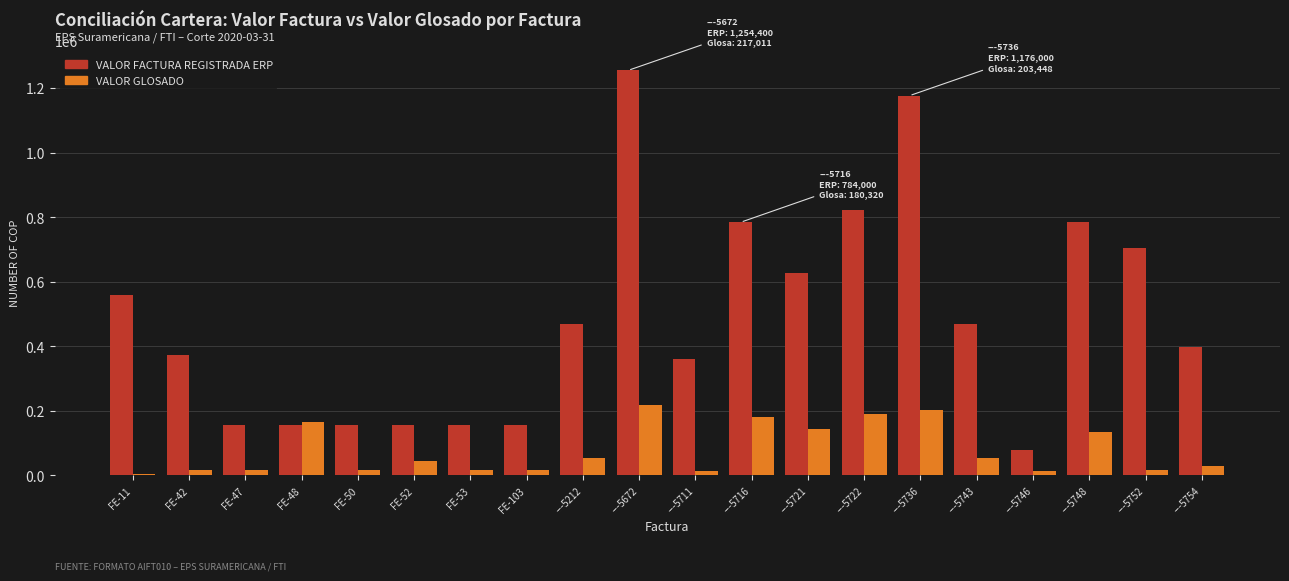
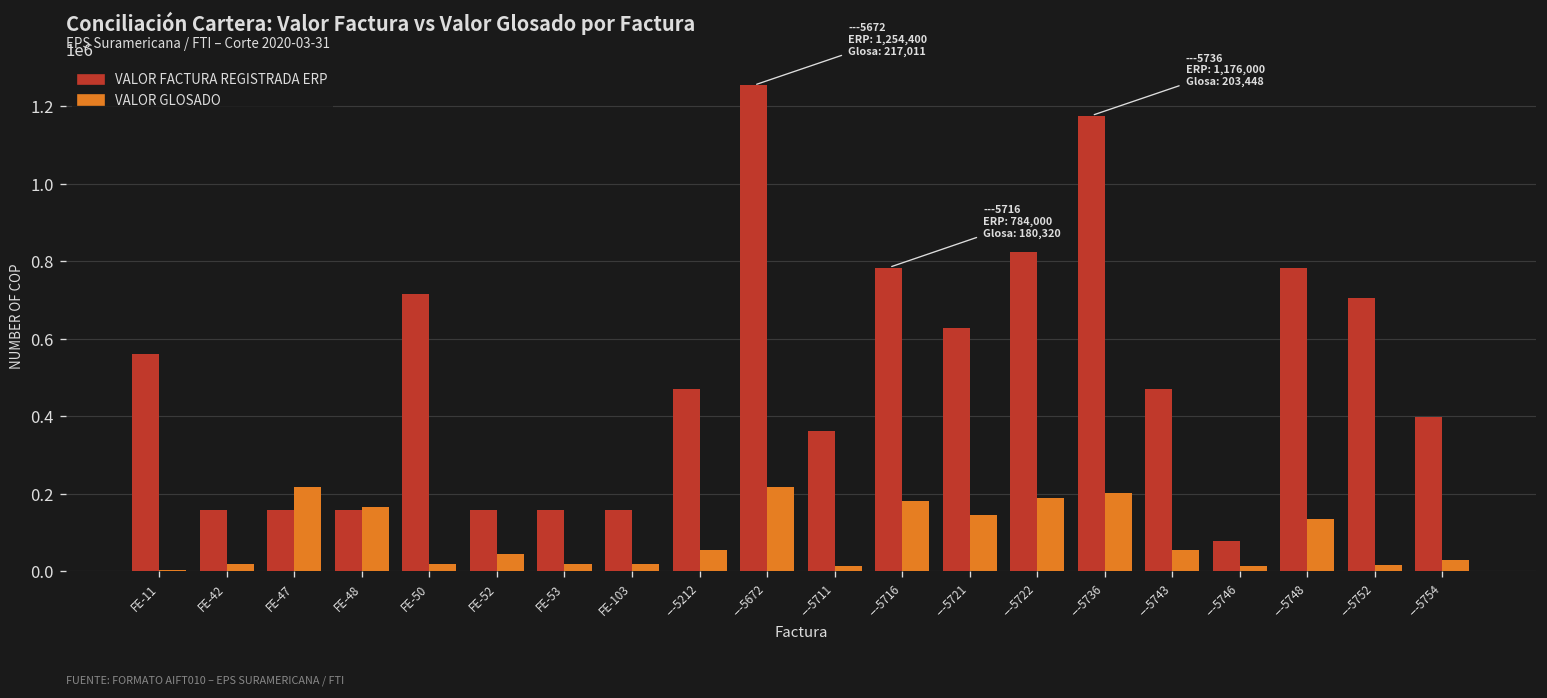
  {
    "VALOR FACTURA REGISTRADA ERP": {
      "FE-11": 560000,
-     "FE-42": 370000,
+     "FE-42": 160000,
      "FE-47": 160000,
      "FE-48": 160000,
-     "FE-50": 160000,
+     "FE-50": 720000,
      "FE-52": 160000,
      "FE-53": 160000,
      "FE-103": 160000,
      "---5212": 470000,
      "---5711": 360000,
      "---5721": 630000,
      "---5743": 470000,
      "---5746": 80000,
      "---5748": 780000,
      "---5752": 710000,
      "---5754": 400000
    },
    "VALOR GLOSADO": {
      "FE-42": 20000,
-     "FE-47": 20000,
+     "FE-47": 220000,
      "FE-48": 170000,
      "FE-50": 20000,
      "FE-52": 40000,
      "FE-53": 20000,
      "FE-103": 20000,
      "---5212": 50000,
      "---5672": 220000,
      "---5711": 10000,
      "---5716": 180000,
      "---5721": 140000,
      "---5722": 190000,
      "---5736": 200000,
      "---5743": 50000,
      "---5746": 10000,
      "---5748": 140000,
      "---5752": 20000,
      "---5754": 30000
    }
  }
